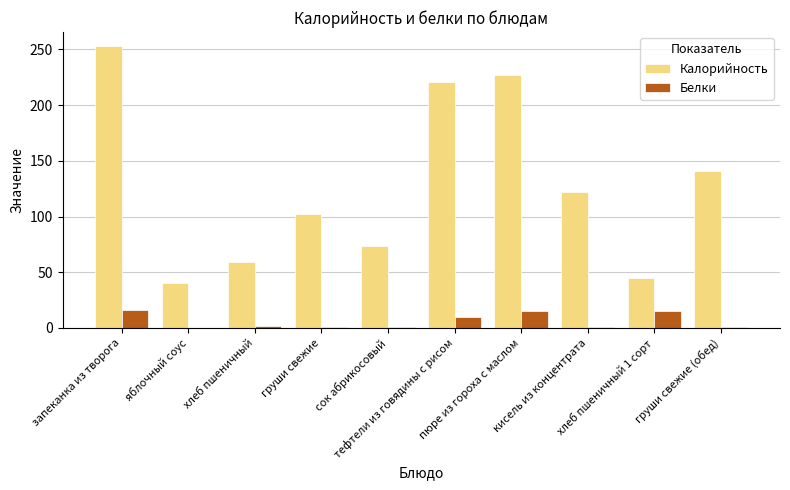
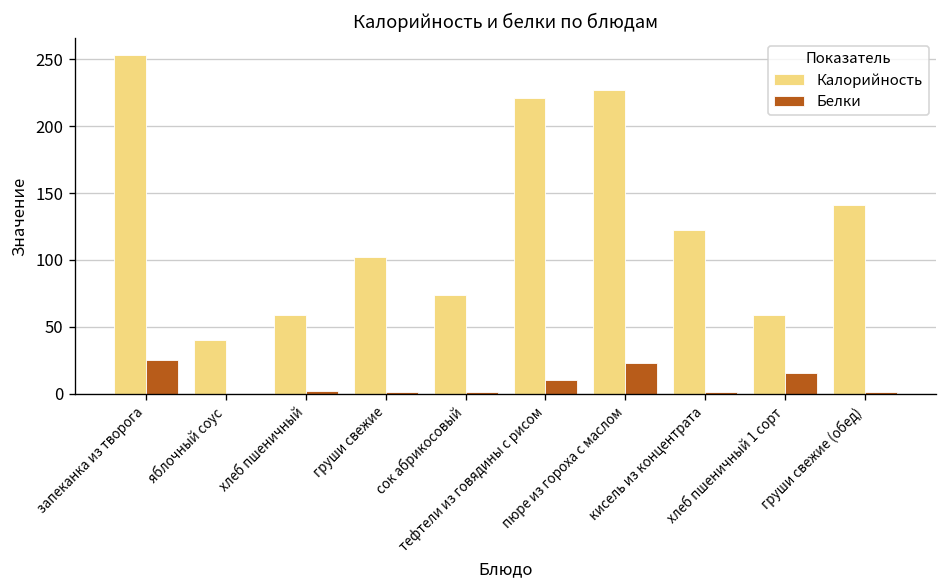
  {
    "Калорийность": {
      "запеканка из творога": 253,
      "яблочный соус": 40,
      "хлеб пшеничный": 59,
      "груши свежие": 102,
      "сок абрикосовый": 74,
      "тефтели из говядины с рисом": 221,
      "пюре из гороха с маслом": 227,
      "кисель из концентрата": 122,
-     "хлеб пшеничный 1 сорт": 45,
+     "хлеб пшеничный 1 сорт": 59,
      "груши свежие (обед)": 141
    },
    "Белки": {
-     "запеканка из творога": 16,
+     "запеканка из творога": 25,
      "яблочный соус": 0,
      "тефтели из говядины с рисом": 10,
-     "пюре из гороха с маслом": 15,
+     "пюре из гороха с маслом": 23,
      "хлеб пшеничный 1 сорт": 15
    }
  }
